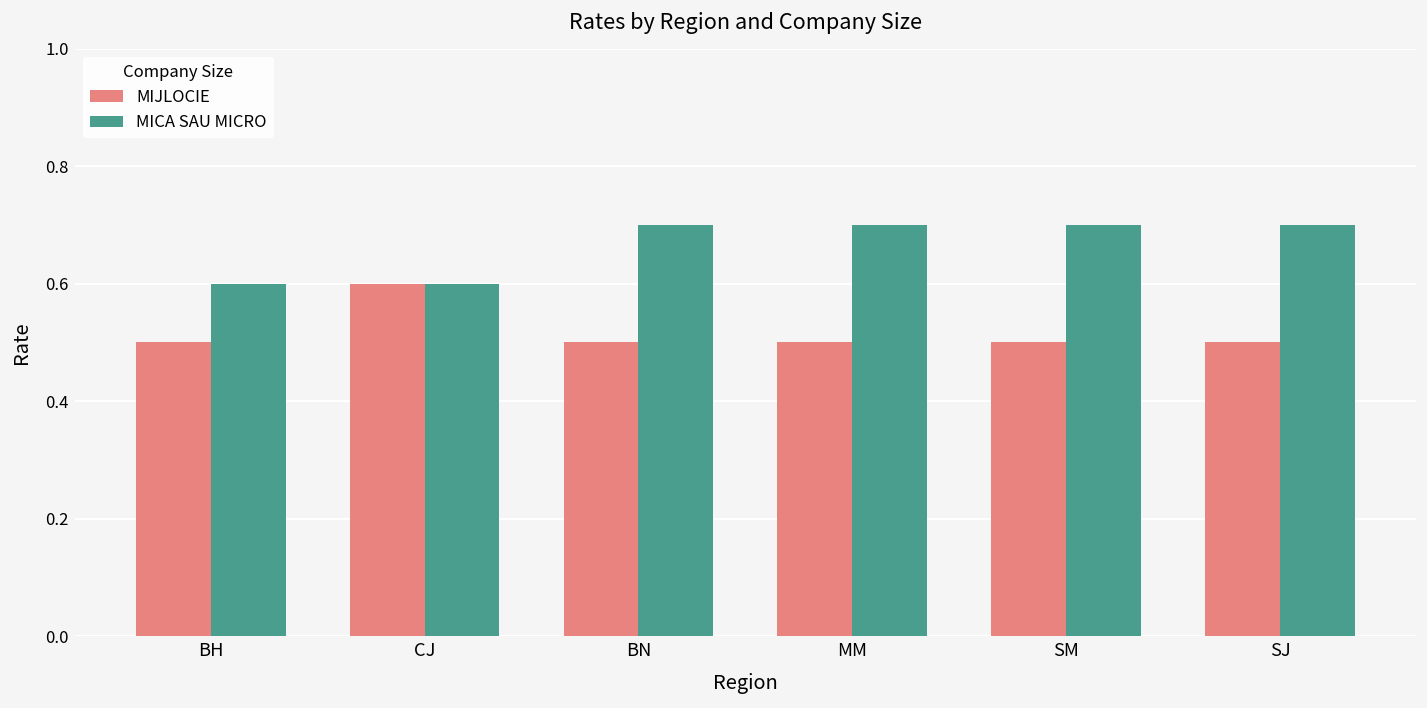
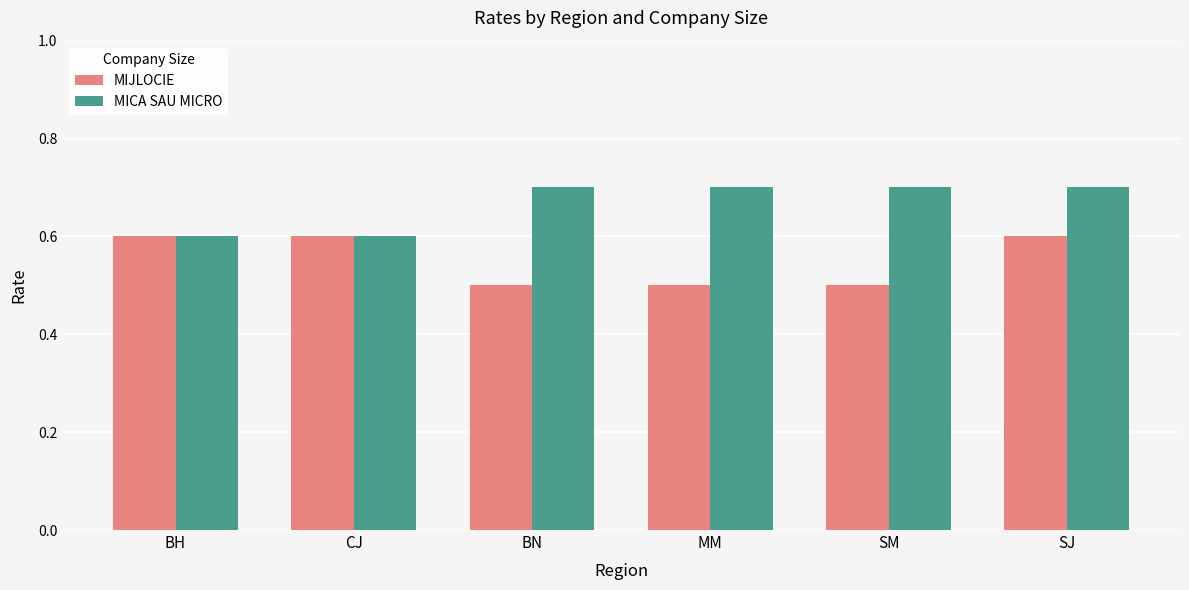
  {
    "MIJLOCIE": {
-     "BH": 0.5,
+     "BH": 0.6,
      "CJ": 0.6,
      "BN": 0.5,
      "MM": 0.5,
      "SM": 0.5,
-     "SJ": 0.5
+     "SJ": 0.6
    },
    "MICA SAU MICRO": {
      "BH": 0.6,
      "CJ": 0.6,
      "BN": 0.7,
      "MM": 0.7,
      "SM": 0.7,
      "SJ": 0.7
    }
  }
